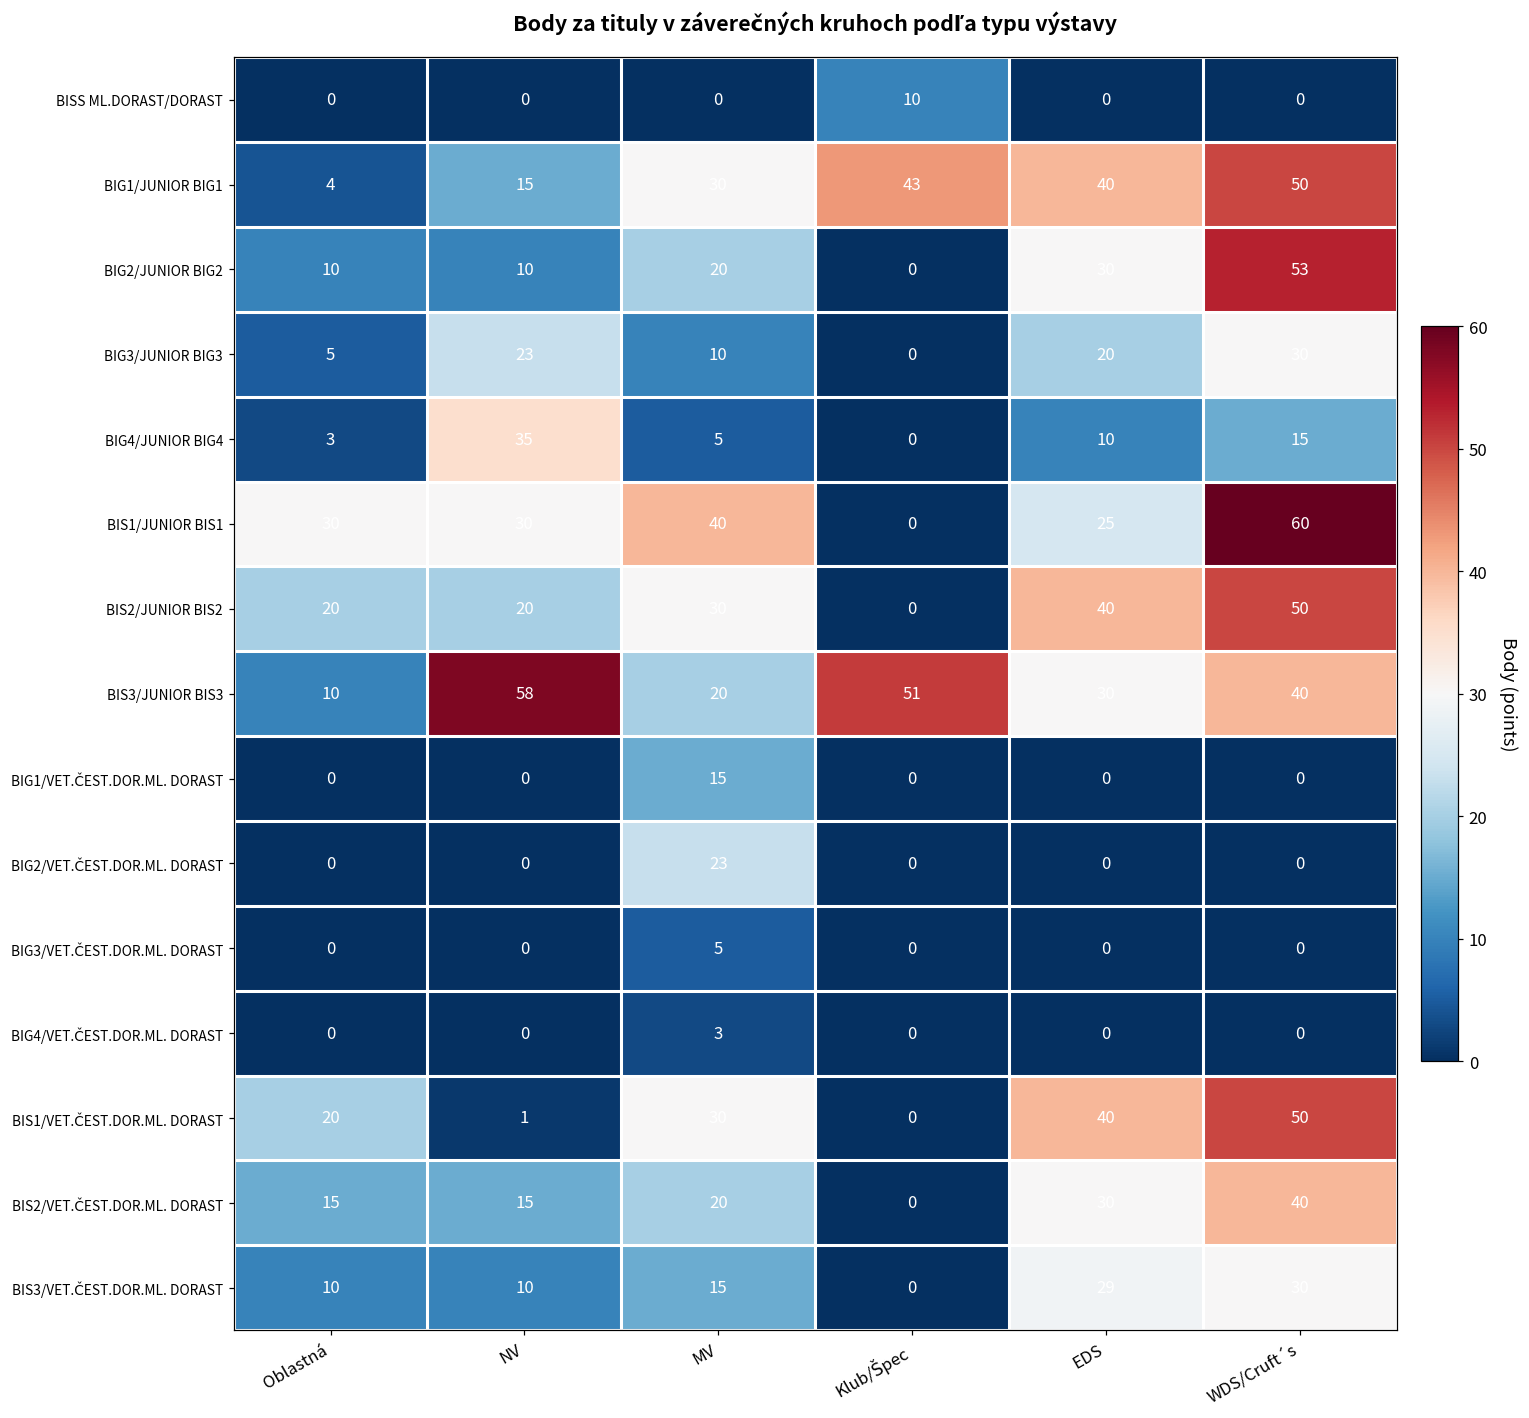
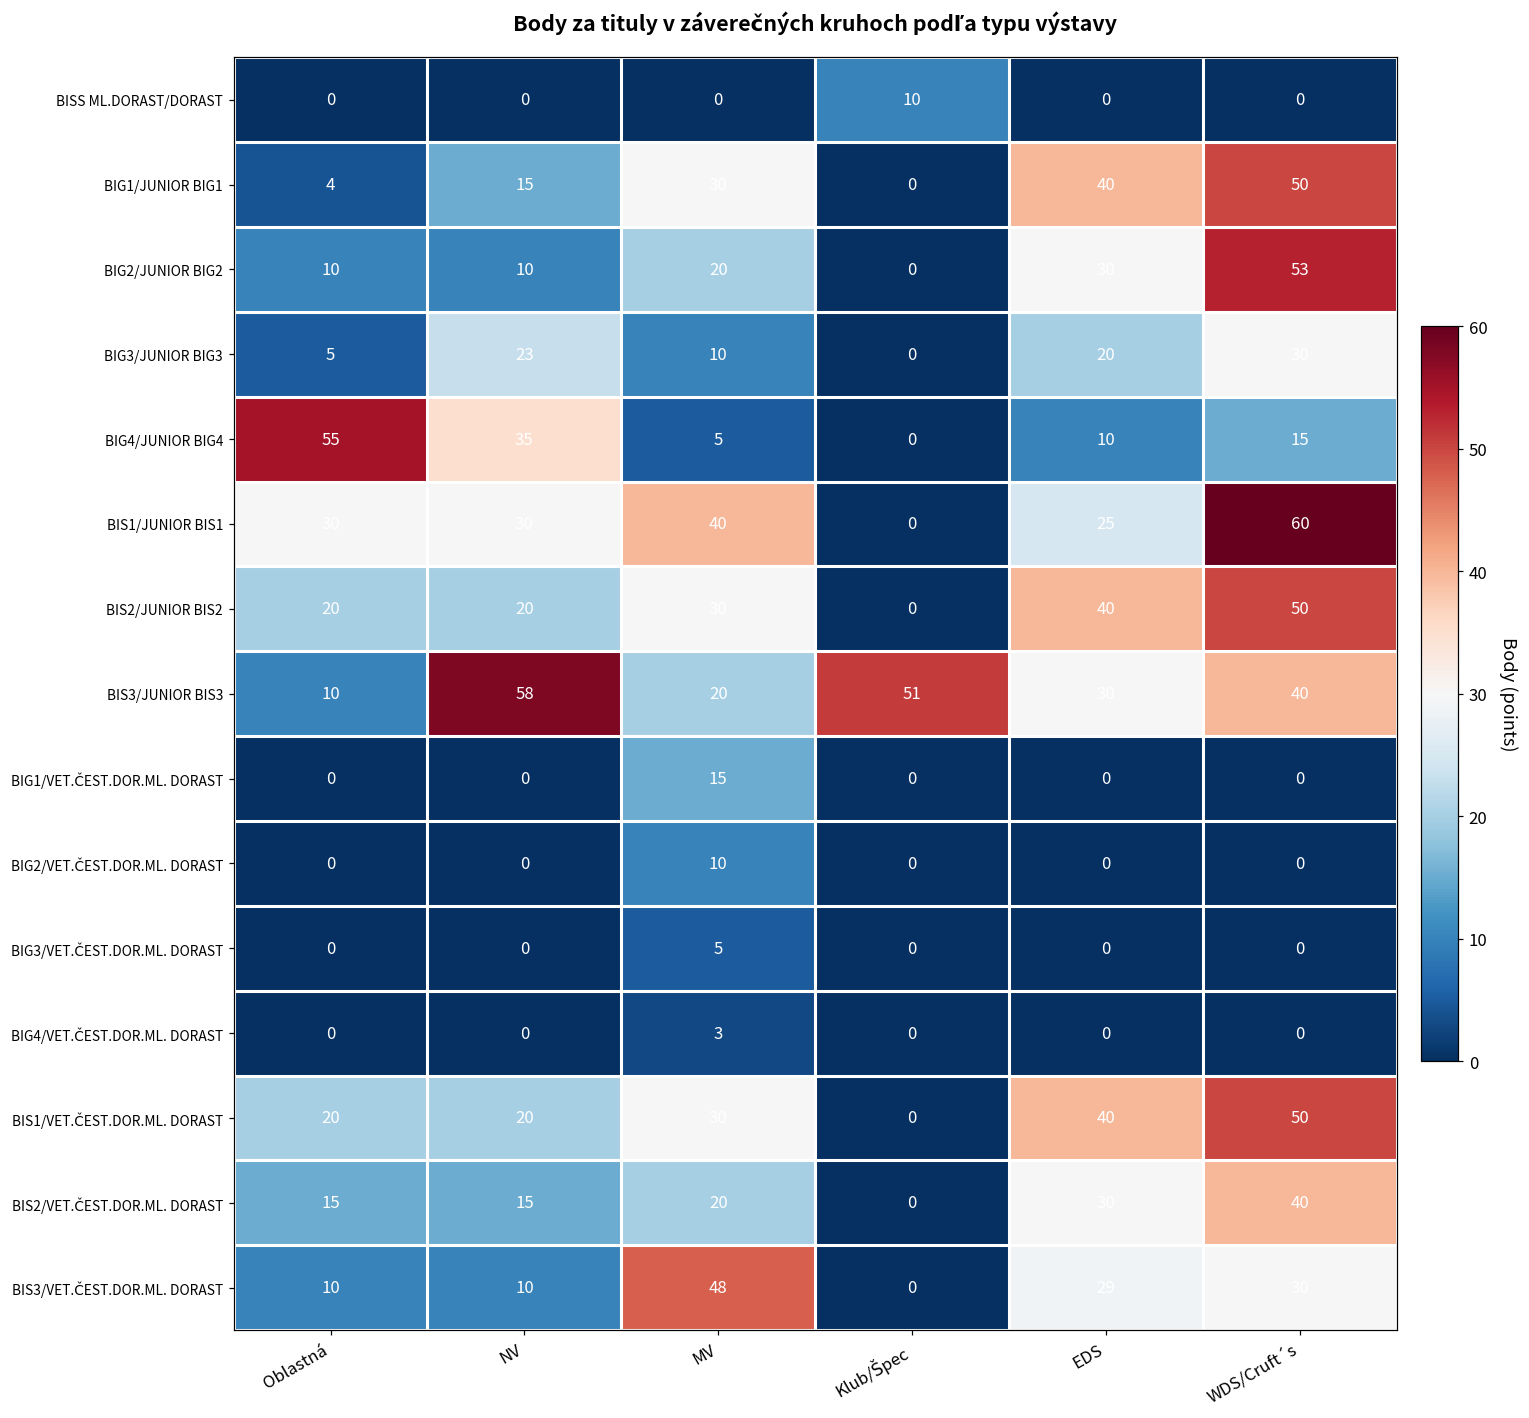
  {
    "BISS ML.DORAST/DORAST": {
      "Oblastná": 0,
      "NV": 0,
      "MV": 0,
      "Klub/Špec": 10,
      "EDS": 0,
      "WDS/Cruft´s": 0
    },
    "BIG1/JUNIOR BIG1": {
      "Oblastná": 4,
      "NV": 15,
-     "Klub/Špec": 43,
+     "Klub/Špec": 0,
      "EDS": 40,
      "WDS/Cruft´s": 50
    },
    "BIG2/JUNIOR BIG2": {
      "Oblastná": 10,
      "NV": 10,
      "MV": 20,
      "Klub/Špec": 0,
      "WDS/Cruft´s": 53
    },
    "BIG3/JUNIOR BIG3": {
      "Oblastná": 5,
      "NV": 23,
      "MV": 10,
      "Klub/Špec": 0,
      "EDS": 20
    },
    "BIG4/JUNIOR BIG4": {
-     "Oblastná": 3,
+     "Oblastná": 55,
      "NV": 35,
      "MV": 5,
      "Klub/Špec": 0,
      "EDS": 10,
      "WDS/Cruft´s": 15
    },
    "BIS1/JUNIOR BIS1": {
      "MV": 40,
      "Klub/Špec": 0,
      "WDS/Cruft´s": 60
    },
    "BIS2/JUNIOR BIS2": {
      "Oblastná": 20,
      "NV": 20,
      "Klub/Špec": 0,
      "EDS": 40,
      "WDS/Cruft´s": 50
    },
    "BIS3/JUNIOR BIS3": {
      "Oblastná": 10,
      "NV": 58,
      "MV": 20,
      "Klub/Špec": 51,
      "WDS/Cruft´s": 40
    },
    "BIG1/VET.ČEST.DOR.ML. DORAST": {
      "Oblastná": 0,
      "NV": 0,
      "MV": 15,
      "Klub/Špec": 0,
      "EDS": 0,
      "WDS/Cruft´s": 0
    },
    "BIG2/VET.ČEST.DOR.ML. DORAST": {
      "Oblastná": 0,
      "NV": 0,
-     "MV": 23,
+     "MV": 10,
      "Klub/Špec": 0,
      "EDS": 0,
      "WDS/Cruft´s": 0
    },
    "BIG3/VET.ČEST.DOR.ML. DORAST": {
      "Oblastná": 0,
      "NV": 0,
      "MV": 5,
      "Klub/Špec": 0,
      "EDS": 0,
      "WDS/Cruft´s": 0
    },
    "BIG4/VET.ČEST.DOR.ML. DORAST": {
      "Oblastná": 0,
      "NV": 0,
      "MV": 3,
      "Klub/Špec": 0,
      "EDS": 0,
      "WDS/Cruft´s": 0
    },
    "BIS1/VET.ČEST.DOR.ML. DORAST": {
      "Oblastná": 20,
-     "NV": 1,
+     "NV": 20,
      "Klub/Špec": 0,
      "EDS": 40,
      "WDS/Cruft´s": 50
    },
    "BIS2/VET.ČEST.DOR.ML. DORAST": {
      "Oblastná": 15,
      "NV": 15,
      "MV": 20,
      "Klub/Špec": 0,
      "WDS/Cruft´s": 40
    },
    "BIS3/VET.ČEST.DOR.ML. DORAST": {
      "Oblastná": 10,
      "NV": 10,
-     "MV": 15,
+     "MV": 48,
      "Klub/Špec": 0
    }
  }
